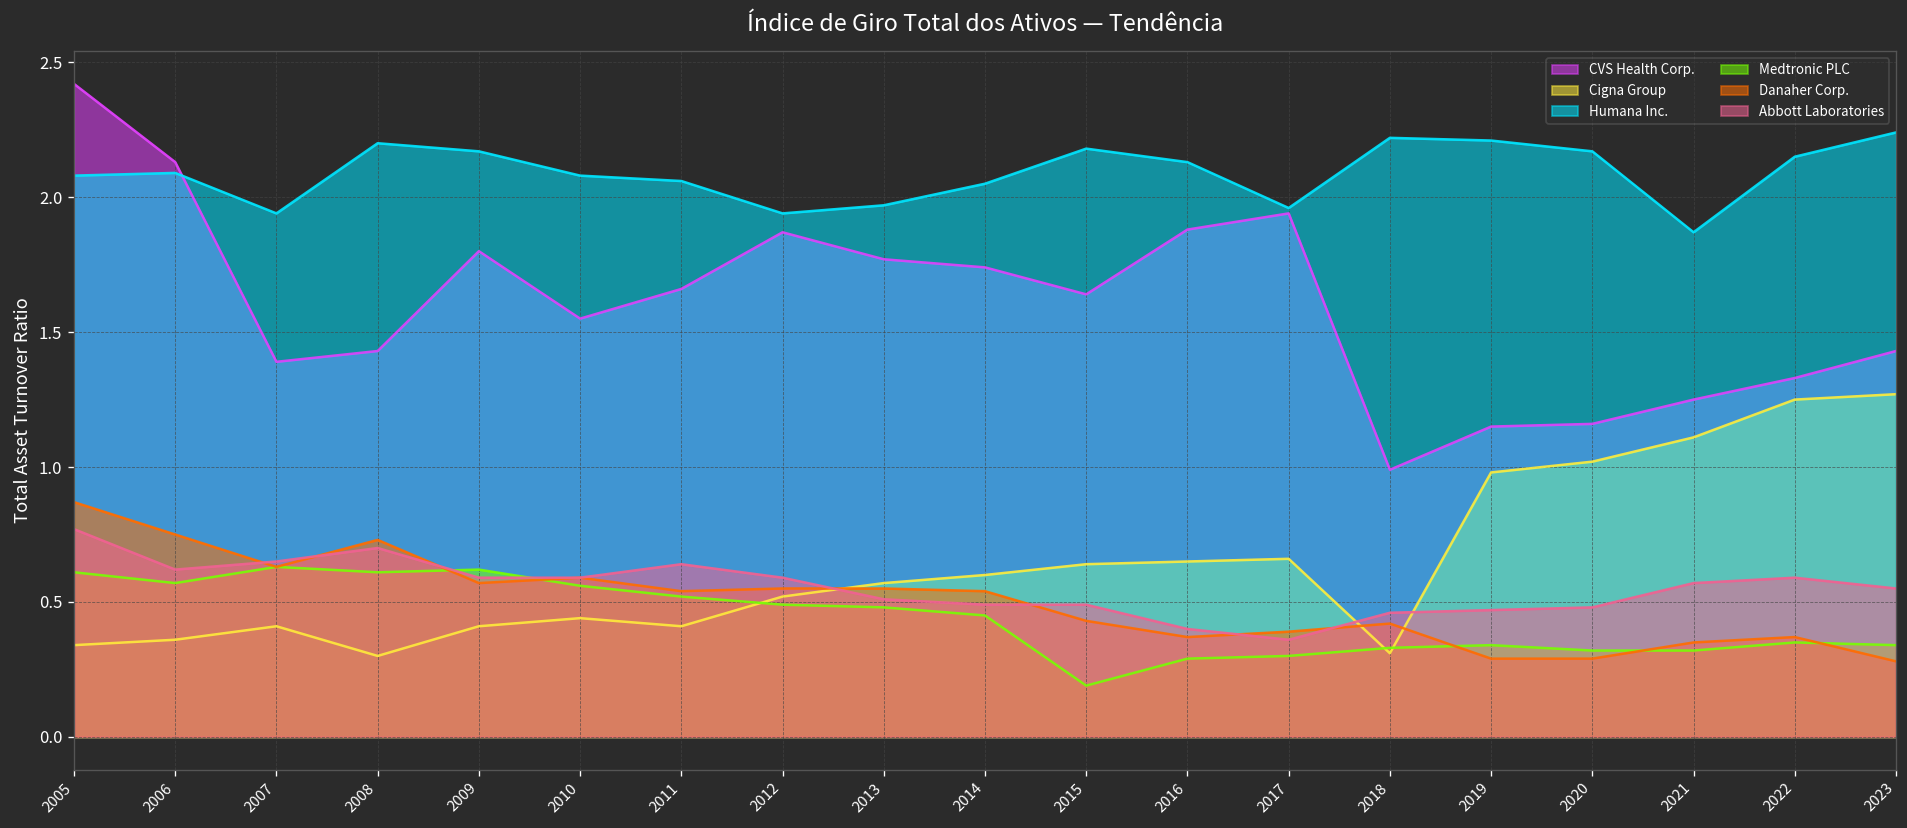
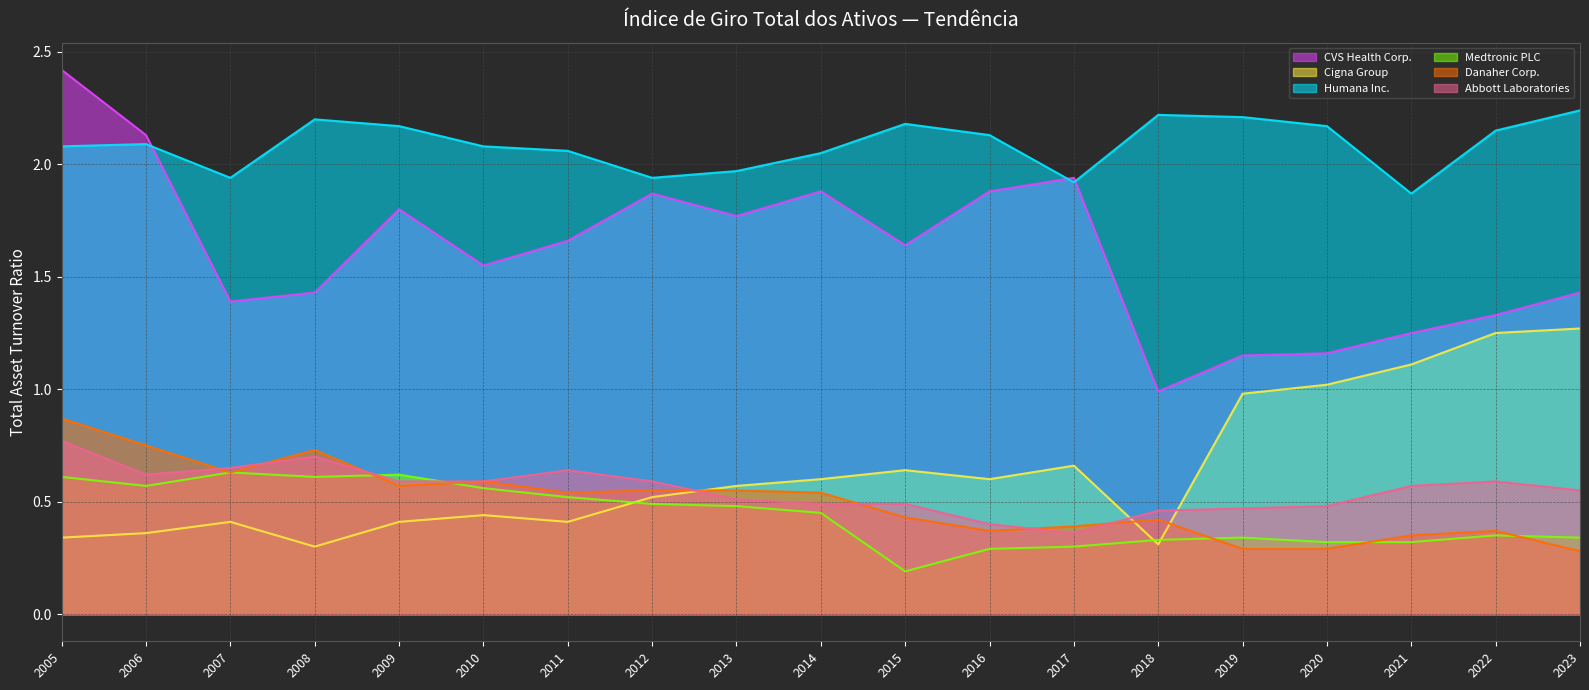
  {
    "CVS Health Corp.": {
      "2005": 2.42,
      "2006": 2.13,
      "2007": 1.39,
      "2008": 1.43,
      "2009": 1.80,
      "2010": 1.55,
      "2011": 1.66,
      "2012": 1.87,
      "2013": 1.77,
-     "2014": 1.74,
+     "2014": 1.88,
      "2015": 1.64,
      "2016": 1.88,
      "2017": 1.94,
      "2018": 0.99,
      "2019": 1.15,
      "2020": 1.16,
      "2021": 1.25,
      "2022": 1.33,
      "2023": 1.43
    },
    "Cigna Group": {
      "2005": 0.34,
      "2006": 0.36,
      "2007": 0.41,
      "2008": 0.30,
      "2009": 0.41,
      "2010": 0.44,
      "2011": 0.41,
      "2012": 0.52,
      "2013": 0.57,
      "2014": 0.60,
      "2015": 0.64,
-     "2016": 0.65,
+     "2016": 0.60,
      "2017": 0.66,
      "2018": 0.31,
      "2019": 0.98,
      "2020": 1.02,
      "2021": 1.11,
      "2022": 1.25,
      "2023": 1.27
    },
    "Humana Inc.": {
      "2005": 2.08,
      "2006": 2.09,
      "2007": 1.94,
      "2008": 2.20,
      "2009": 2.17,
      "2010": 2.08,
      "2011": 2.06,
      "2012": 1.94,
      "2013": 1.97,
      "2014": 2.05,
      "2015": 2.18,
      "2016": 2.13,
-     "2017": 1.96,
+     "2017": 1.92,
      "2018": 2.22,
      "2019": 2.21,
      "2020": 2.17,
      "2021": 1.87,
      "2022": 2.15,
      "2023": 2.24
    },
    "Medtronic PLC": {
      "2005": 0.61,
      "2006": 0.57,
      "2008": 0.61,
      "2009": 0.62,
      "2010": 0.56,
      "2011": 0.52,
      "2012": 0.49,
      "2013": 0.48,
      "2014": 0.45,
      "2015": 0.19,
      "2016": 0.29,
      "2017": 0.30,
      "2018": 0.33,
      "2019": 0.34,
      "2020": 0.32,
      "2021": 0.32,
      "2022": 0.35,
      "2023": 0.34
    },
    "Danaher Corp.": {
      "2005": 0.87,
      "2006": 0.75,
      "2008": 0.73,
      "2009": 0.57,
      "2011": 0.54,
      "2012": 0.55,
      "2013": 0.55,
      "2014": 0.54,
      "2015": 0.43,
      "2016": 0.37,
      "2017": 0.39,
      "2018": 0.42,
      "2019": 0.29,
      "2020": 0.29,
      "2021": 0.35,
      "2022": 0.37,
      "2023": 0.28
    },
    "Abbott Laboratories": {
      "2005": 0.77,
      "2006": 0.62,
      "2007": 0.65,
      "2008": 0.70,
      "2009": 0.59,
      "2011": 0.64,
      "2012": 0.59,
      "2013": 0.51,
      "2014": 0.49,
      "2015": 0.49,
      "2016": 0.40,
      "2017": 0.36,
      "2018": 0.46,
      "2019": 0.47,
      "2020": 0.48,
      "2021": 0.57,
      "2022": 0.59,
      "2023": 0.55
    }
  }
